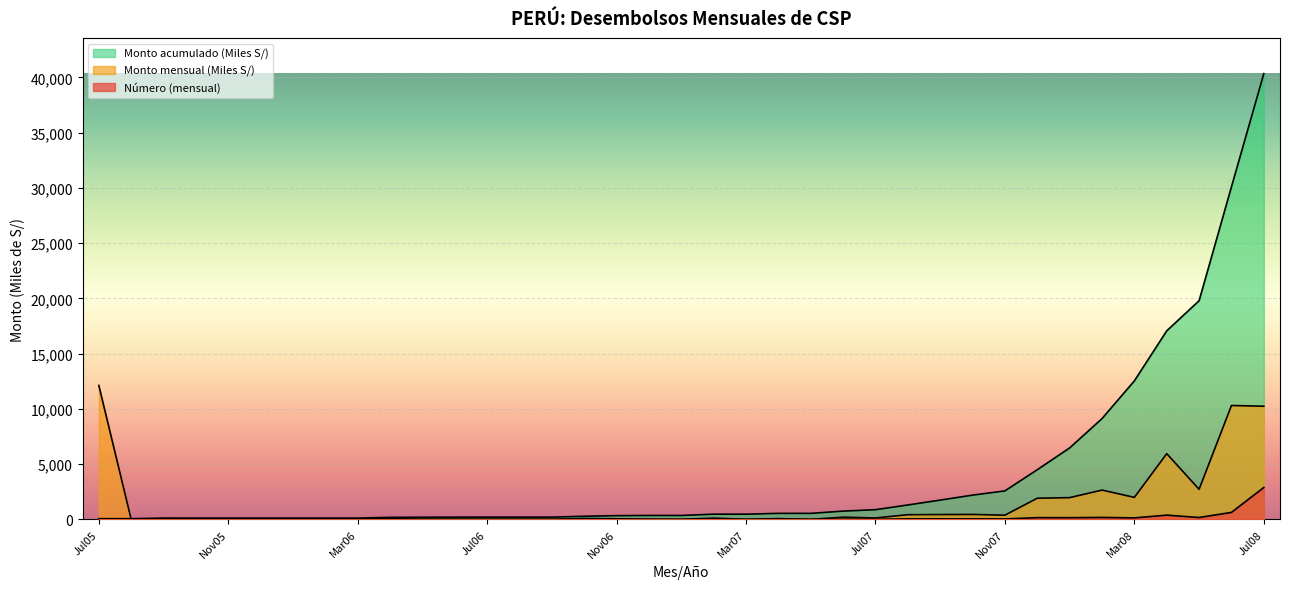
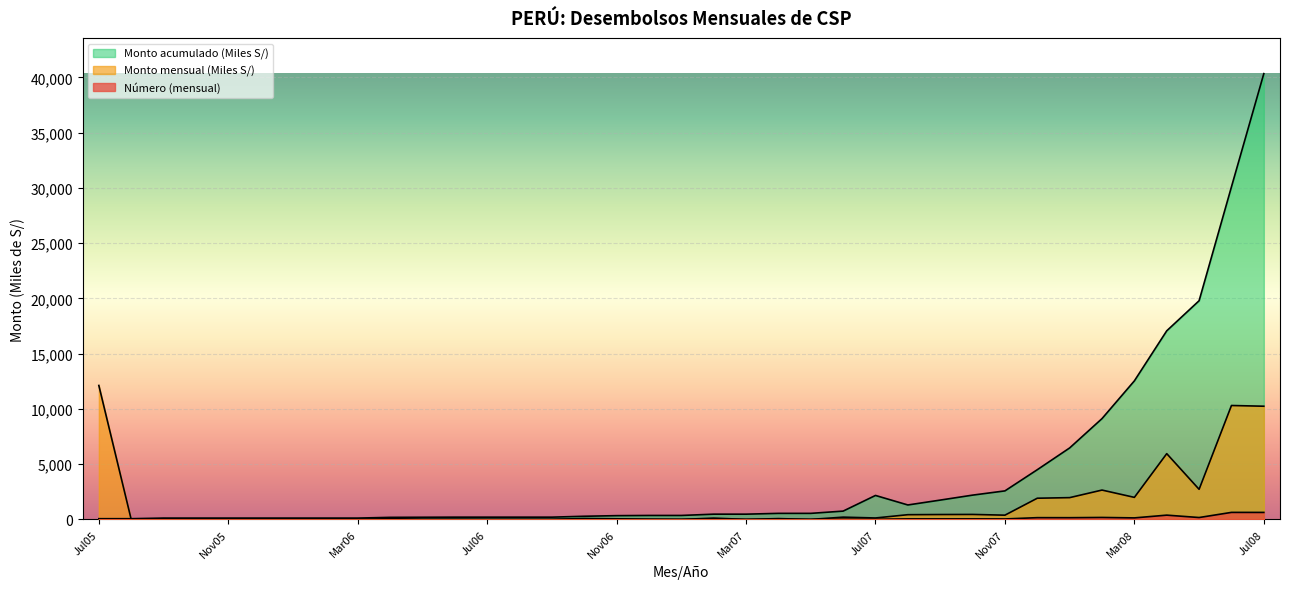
  {
    "Monto acumulado (Miles S/)": {
      "Nov06": "300",
      "Mar07": "500",
-     "Jul07": "900",
+     "Jul07": "2,200",
      "Nov07": "2,600",
      "Mar08": "12,500",
      "Jul08": "40,300"
    },
    "Monto mensual (Miles S/)": {
      "Jul05": "12,100",
      "Nov07": "400",
      "Mar08": "2,000",
      "Jul08": "10,200"
    },
    "Número (mensual)": {
      "Nov07": "0",
      "Mar08": "100",
-     "Jul08": "2,900"
+     "Jul08": "600"
    }
  }
